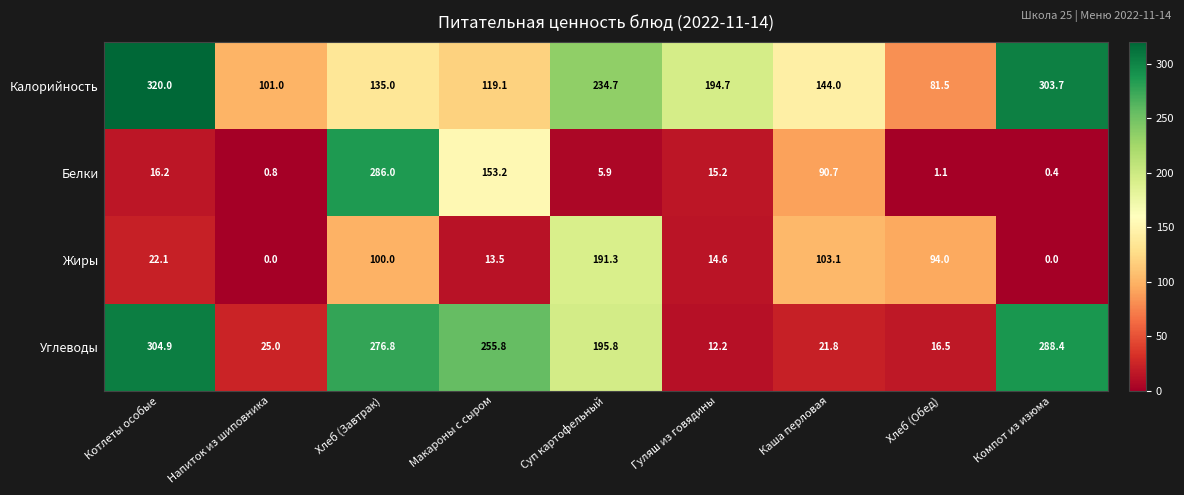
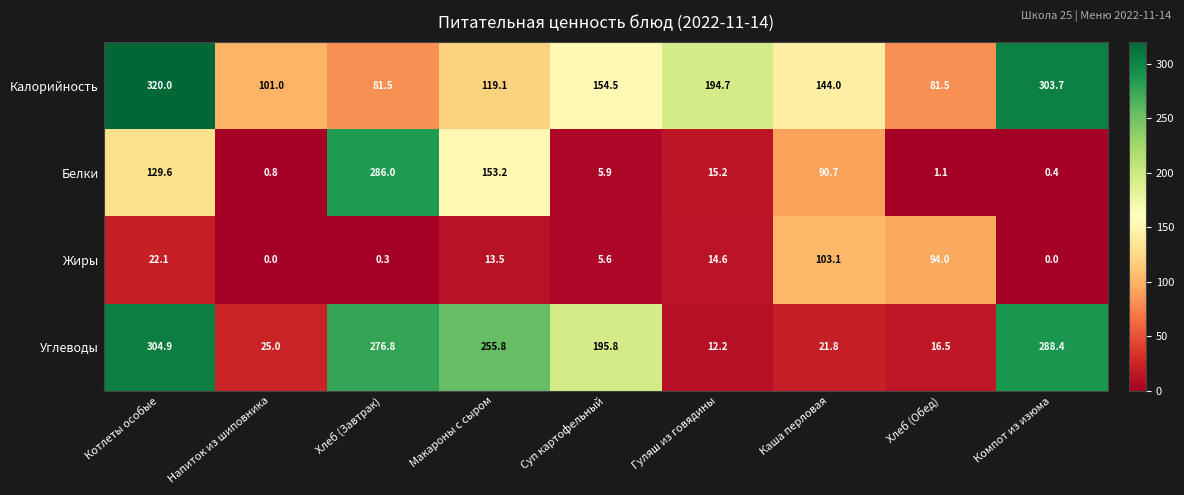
  {
    "Калорийность": {
      "Котлеты особые": 320.0,
      "Напиток из шиповника": 101.0,
-     "Хлеб (Завтрак)": 135.0,
+     "Хлеб (Завтрак)": 81.5,
      "Макароны с сыром": 119.1,
-     "Суп картофельный": 234.7,
+     "Суп картофельный": 154.5,
      "Гуляш из говядины": 194.7,
      "Каша перловая": 144.0,
      "Хлеб (Обед)": 81.5,
      "Компот из изюма": 303.7
    },
    "Белки": {
-     "Котлеты особые": 16.2,
+     "Котлеты особые": 129.6,
      "Напиток из шиповника": 0.8,
      "Хлеб (Завтрак)": 286.0,
      "Макароны с сыром": 153.2,
      "Суп картофельный": 5.9,
      "Гуляш из говядины": 15.2,
      "Каша перловая": 90.7,
      "Хлеб (Обед)": 1.1,
      "Компот из изюма": 0.4
    },
    "Жиры": {
      "Котлеты особые": 22.1,
      "Напиток из шиповника": 0.0,
-     "Хлеб (Завтрак)": 100.0,
+     "Хлеб (Завтрак)": 0.3,
      "Макароны с сыром": 13.5,
-     "Суп картофельный": 191.3,
+     "Суп картофельный": 5.6,
      "Гуляш из говядины": 14.6,
      "Каша перловая": 103.1,
      "Хлеб (Обед)": 94.0,
      "Компот из изюма": 0.0
    },
    "Углеводы": {
      "Котлеты особые": 304.9,
      "Напиток из шиповника": 25.0,
      "Хлеб (Завтрак)": 276.8,
      "Макароны с сыром": 255.8,
      "Суп картофельный": 195.8,
      "Гуляш из говядины": 12.2,
      "Каша перловая": 21.8,
      "Хлеб (Обед)": 16.5,
      "Компот из изюма": 288.4
    }
  }
